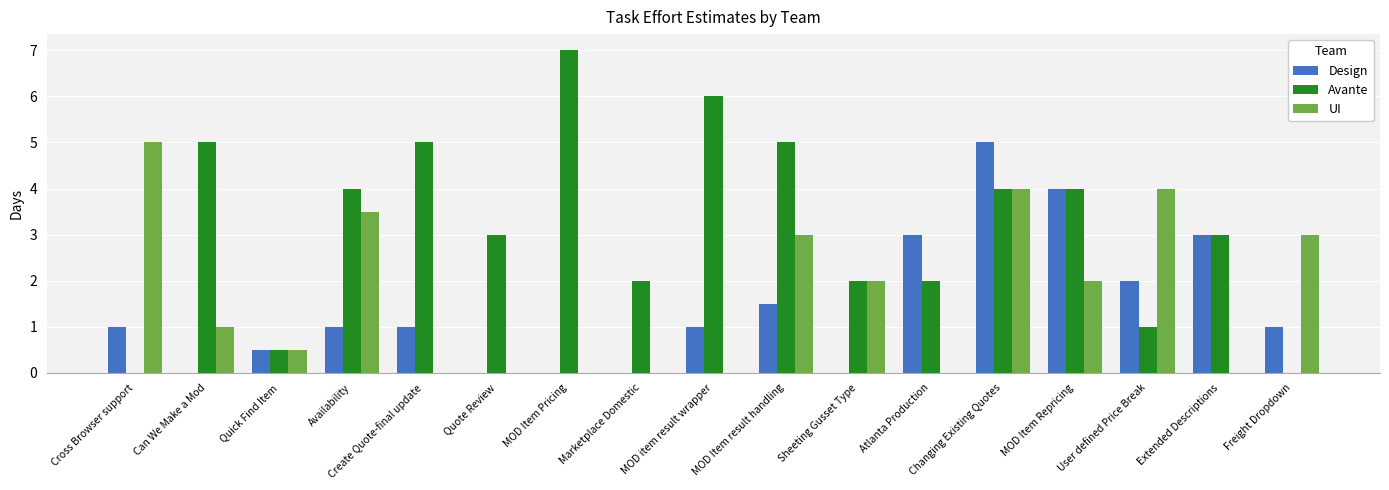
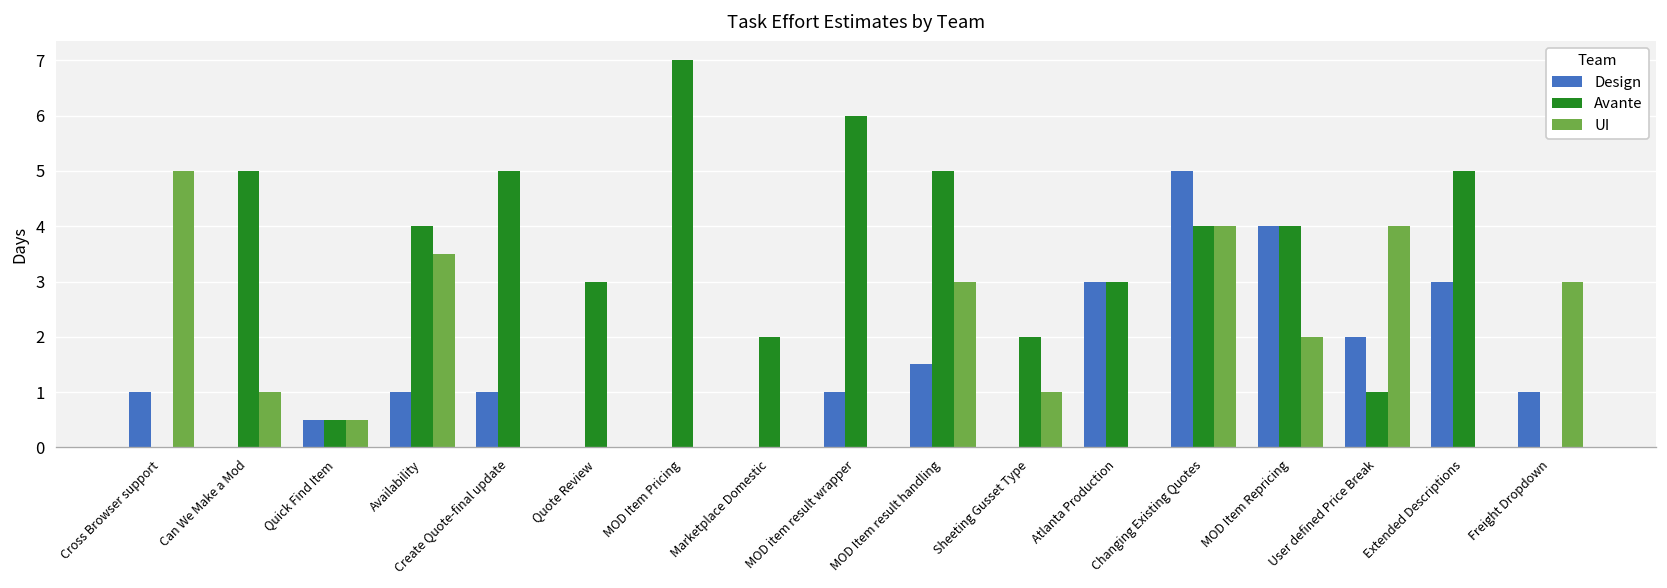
  {
    "Design": {
      "Cross Browser support": 1,
      "Can We Make a Mod": 0,
      "Quick Find Item": 0.5,
      "Availability": 1,
      "Create Quote-final update": 1,
      "Quote Review": 0,
      "MOD Item Pricing": 0,
      "Marketplace Domestic": 0,
      "MOD item result wrapper": 1,
      "MOD Item result handling": 1.5,
      "Sheeting Gusset Type": 0,
      "Atlanta Production": 3,
      "Changing Existing Quotes": 5,
      "MOD Item Repricing": 4,
      "User defined Price Break": 2,
      "Extended Descriptions": 3,
      "Freight Dropdown": 1
    },
    "Avante": {
      "Cross Browser support": 0,
      "Can We Make a Mod": 5,
      "Quick Find Item": 0.5,
      "Availability": 4,
      "Create Quote-final update": 5,
      "Quote Review": 3,
      "MOD Item Pricing": 7,
      "Marketplace Domestic": 2,
      "MOD item result wrapper": 6,
      "MOD Item result handling": 5,
      "Sheeting Gusset Type": 2,
-     "Atlanta Production": 2,
+     "Atlanta Production": 3,
      "Changing Existing Quotes": 4,
      "MOD Item Repricing": 4,
      "User defined Price Break": 1,
-     "Extended Descriptions": 3,
+     "Extended Descriptions": 5,
      "Freight Dropdown": 0
    },
    "UI": {
      "Cross Browser support": 5,
      "Can We Make a Mod": 1,
      "Quick Find Item": 0.5,
      "Availability": 3.5,
      "Create Quote-final update": 0,
      "Quote Review": 0,
      "MOD Item Pricing": 0,
      "Marketplace Domestic": 0,
      "MOD item result wrapper": 0,
      "MOD Item result handling": 3,
-     "Sheeting Gusset Type": 2,
+     "Sheeting Gusset Type": 1,
      "Atlanta Production": 0,
      "Changing Existing Quotes": 4,
      "MOD Item Repricing": 2,
      "User defined Price Break": 4,
      "Extended Descriptions": 0,
      "Freight Dropdown": 3
    }
  }
